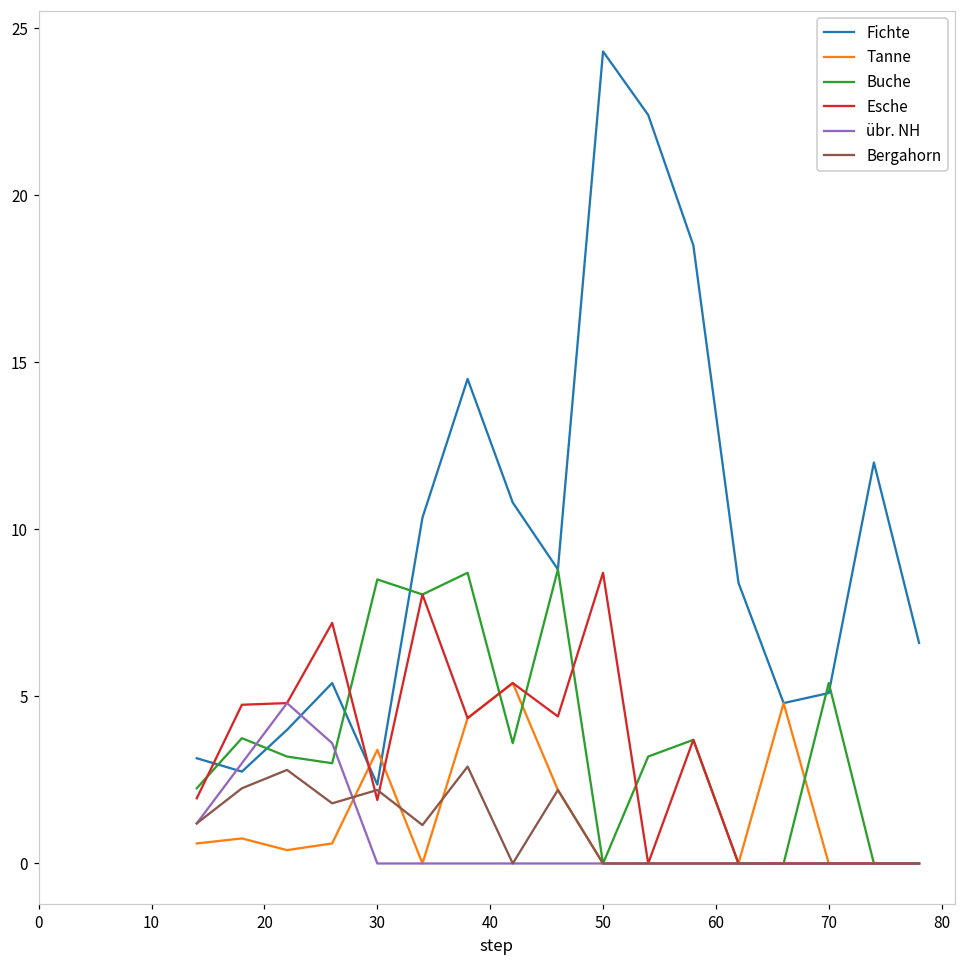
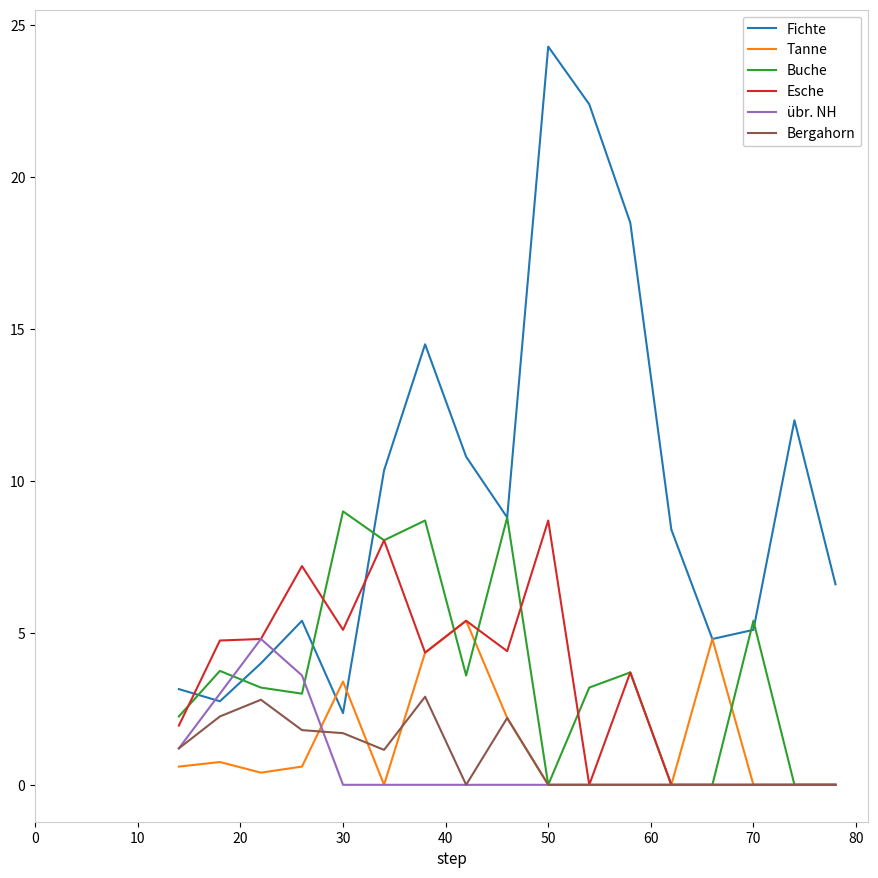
  {
    "Fichte": {
      "30": 2.4,
      "50": 24.3,
      "70": 5.1
    },
    "Tanne": {
      "30": 3.4
    },
    "Buche": {
-     "30": 8.5,
+     "30": 9.0,
      "70": 5.4
    },
    "Esche": {
-     "30": 1.9,
+     "30": 5.1,
      "50": 8.7
    },
    "übr. NH": {
      "30": 0.0
    },
    "Bergahorn": {
-     "30": 2.2
+     "30": 1.7
    }
  }
